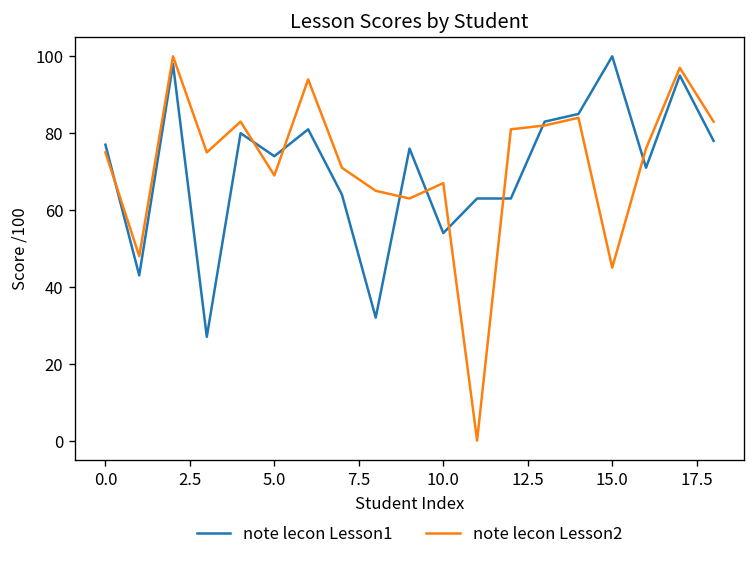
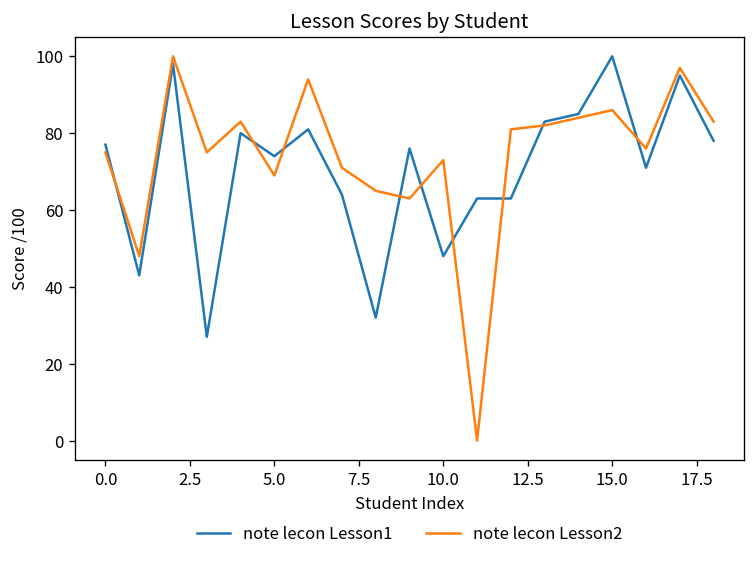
  {
    "note lecon Lesson1": {
      "0.0": 77,
      "5.0": 74,
-     "10.0": 54,
+     "10.0": 48,
      "15.0": 100
    },
    "note lecon Lesson2": {
      "0.0": 75,
      "5.0": 69,
-     "10.0": 67,
-     "15.0": 45
+     "10.0": 73,
+     "15.0": 86
    }
  }
